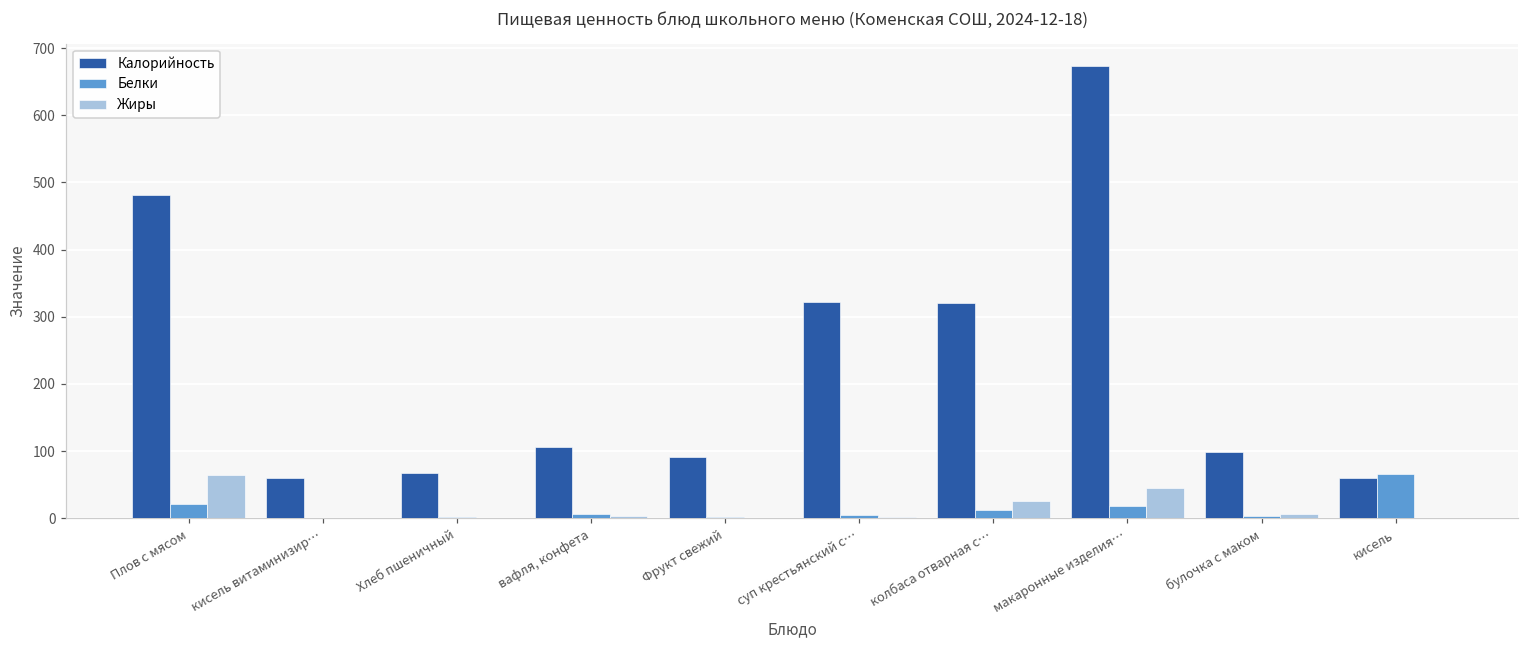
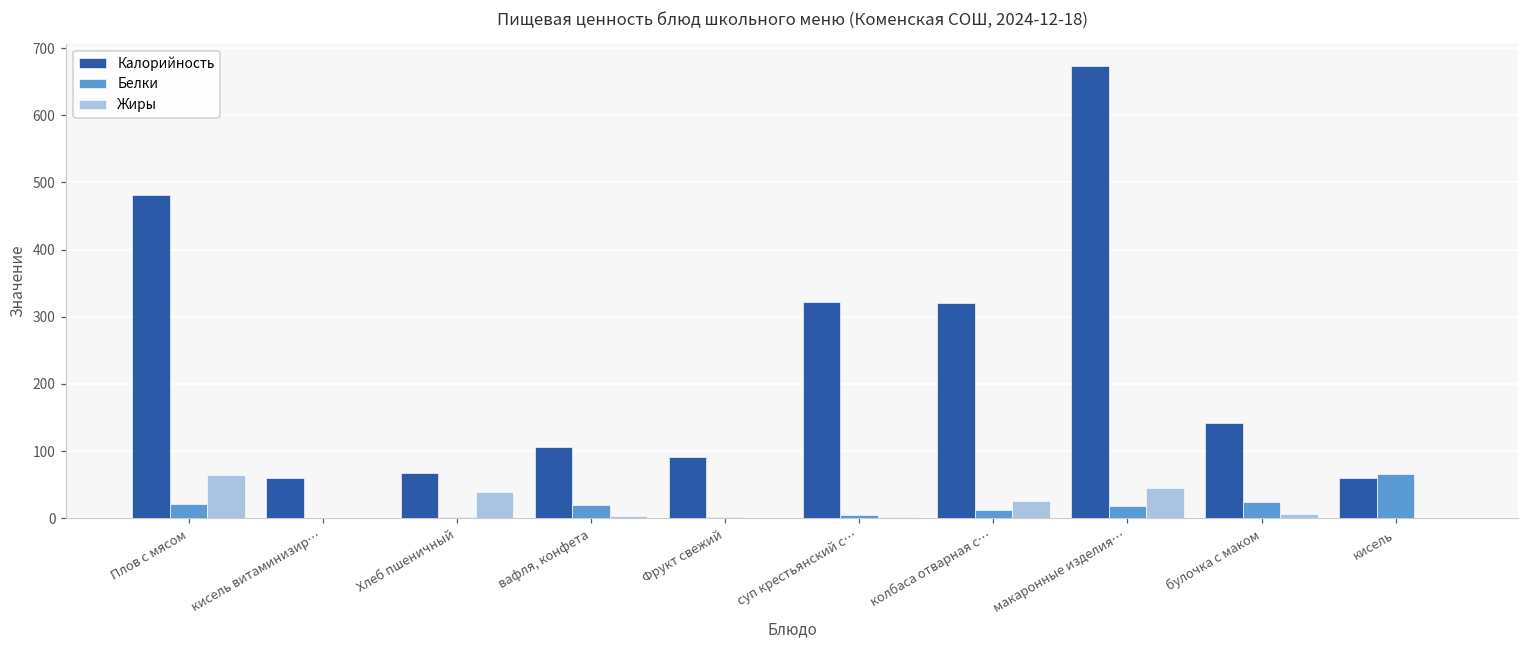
  {
    "Калорийность": {
      "Плов с мясом": 480,
      "кисель витаминизир…": 60,
      "Хлеб пшеничный": 70,
      "вафля, конфета": 110,
      "Фрукт свежий": 90,
      "суп крестьянский с…": 320,
      "колбаса отварная с…": 320,
      "макаронные изделия…": 670,
-     "булочка с маком": 100,
+     "булочка с маком": 140,
      "кисель": 60
    },
    "Белки": {
      "Плов с мясом": 20,
-     "вафля, конфета": 10,
+     "вафля, конфета": 20,
      "суп крестьянский с…": 10,
      "колбаса отварная с…": 10,
      "макаронные изделия…": 20,
-     "булочка с маком": 0,
+     "булочка с маком": 20,
      "кисель": 70
    },
    "Жиры": {
      "Плов с мясом": 60,
      "кисель витаминизир…": 0,
-     "Хлеб пшеничный": 0,
+     "Хлеб пшеничный": 40,
      "Фрукт свежий": 0,
      "колбаса отварная с…": 30,
      "макаронные изделия…": 40,
      "булочка с маком": 10,
      "кисель": 0
    }
  }
